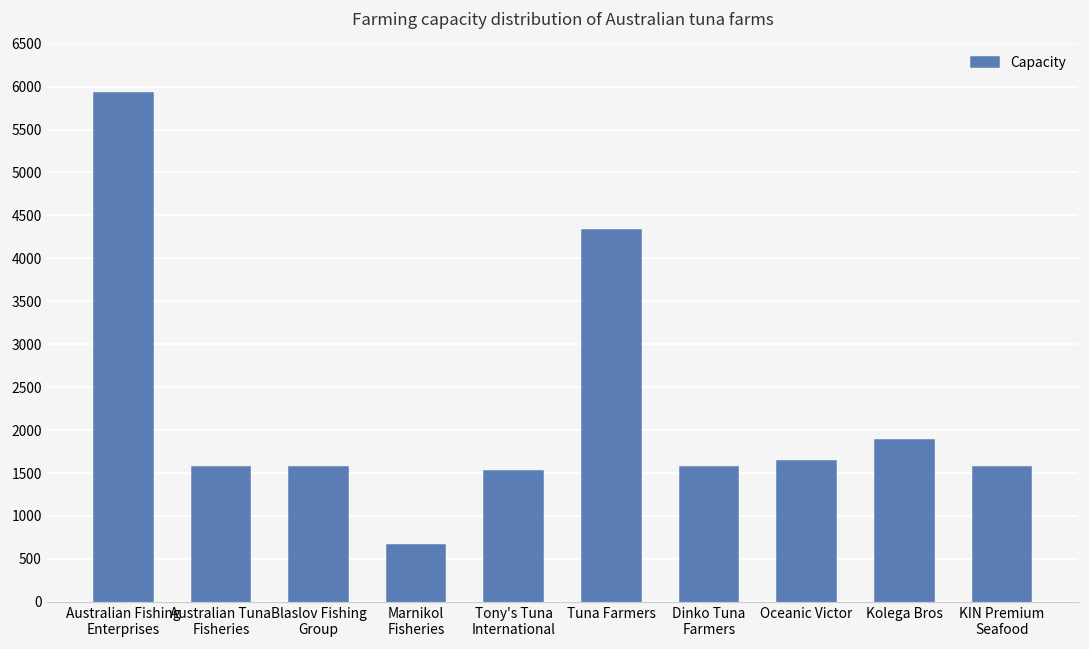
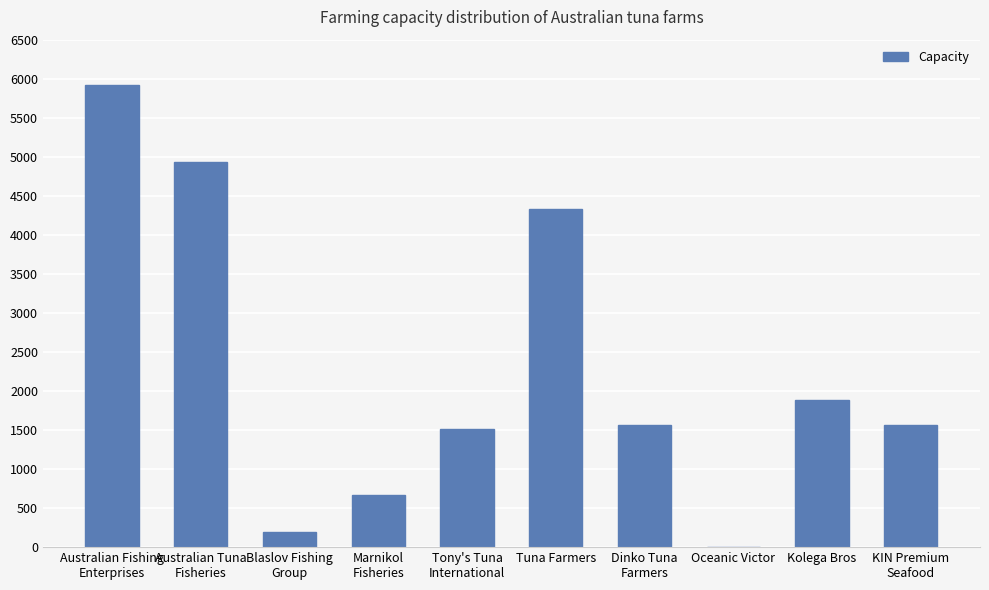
  {
    "Australian Fishing Enterprises": 5900,
-   "Australian Tuna Fisheries": 1600,
-   "Blaslov Fishing Group": 1600,
+   "Australian Tuna Fisheries": 4900,
+   "Blaslov Fishing Group": 200,
    "Marnikol Fisheries": 700,
    "Tony's Tuna International": 1500,
    "Tuna Farmers": 4300,
    "Dinko Tuna Farmers": 1600,
-   "Oceanic Victor": 1600,
+   "Oceanic Victor": 0,
    "Kolega Bros": 1900,
    "KIN Premium Seafood": 1600
  }
